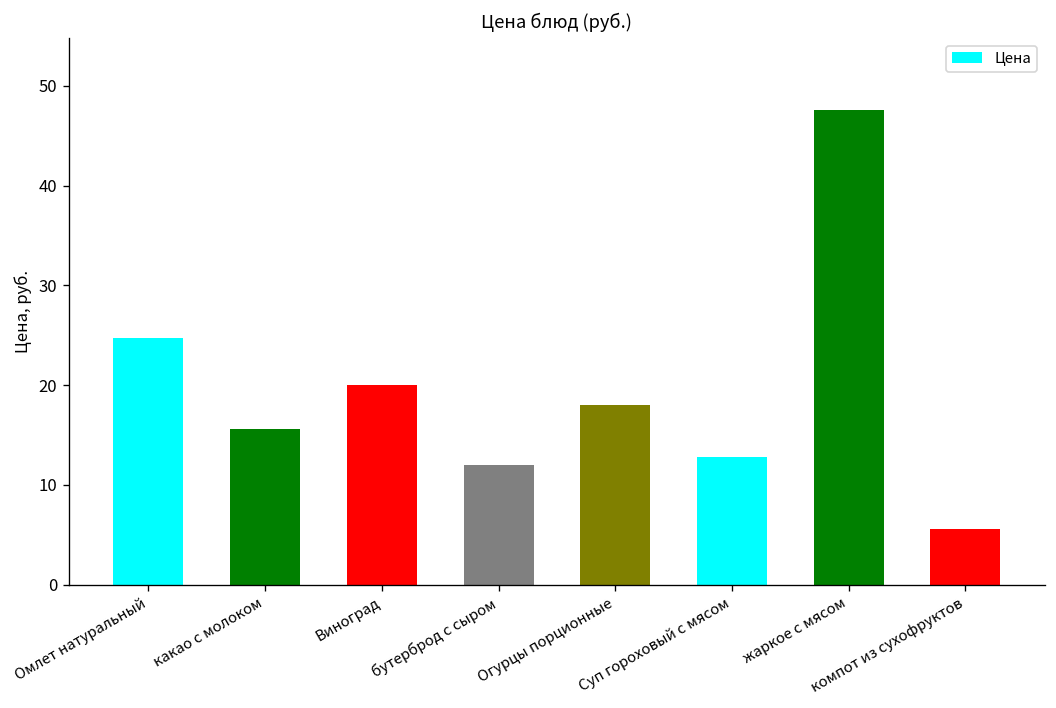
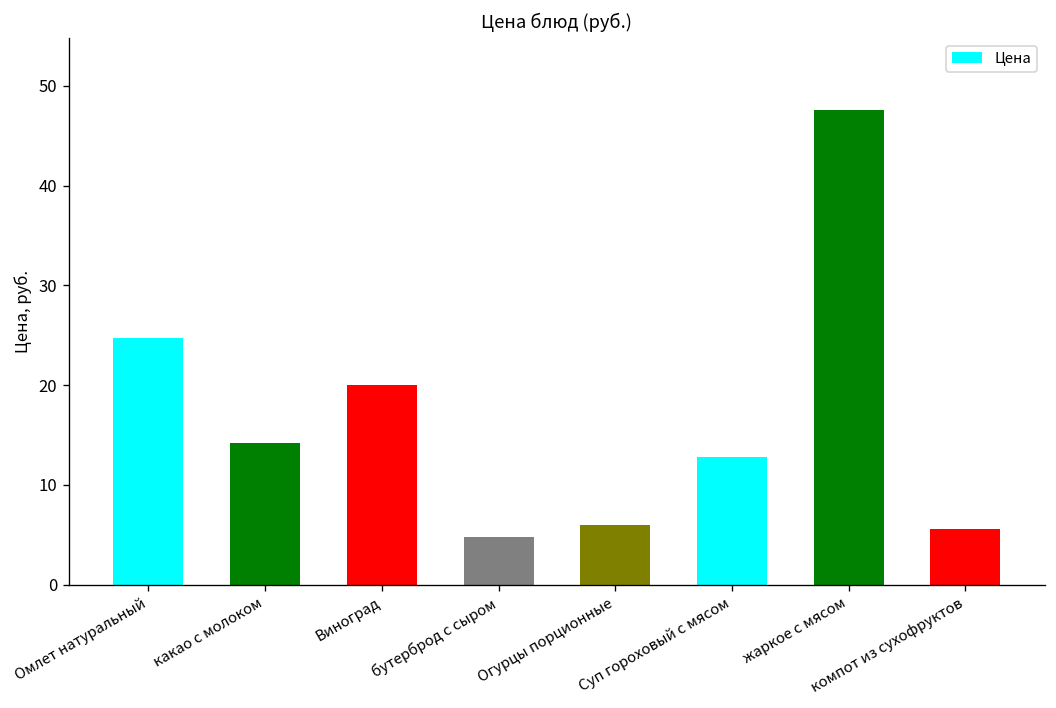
  {
    "Омлет натуральный": 25,
-   "какао с молоком": 16,
+   "какао с молоком": 14,
    "Виноград": 20,
-   "бутерброд с сыром": 12,
-   "Огурцы порционные": 18,
+   "бутерброд с сыром": 5,
+   "Огурцы порционные": 6,
    "Суп гороховый с мясом": 13,
    "жаркое с мясом": 48,
    "компот из сухофруктов": 6
  }
